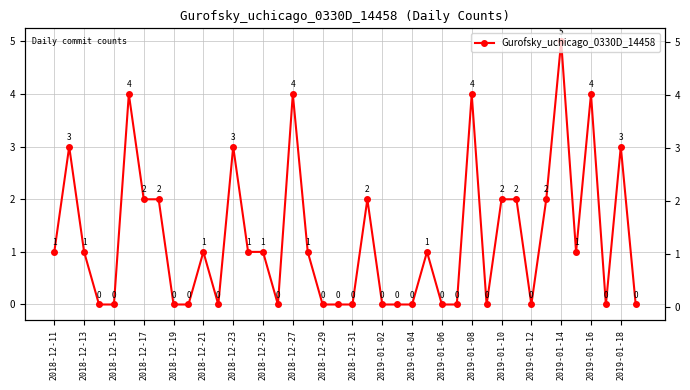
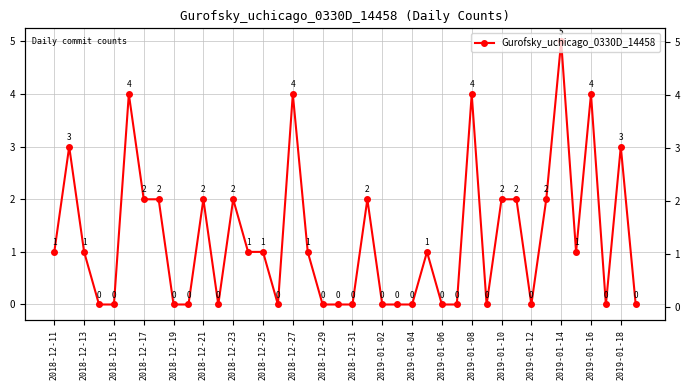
  {
    "2018-12-11": 1,
    "2018-12-13": 1,
    "2018-12-15": 0,
    "2018-12-17": 2,
    "2018-12-19": 0,
-   "2018-12-21": 1,
-   "2018-12-23": 3,
+   "2018-12-21": 2,
+   "2018-12-23": 2,
    "2018-12-25": 1,
    "2018-12-27": 4,
    "2018-12-29": 0,
    "2018-12-31": 0,
    "2019-01-02": 0,
    "2019-01-04": 0,
    "2019-01-06": 0,
    "2019-01-08": 4,
    "2019-01-10": 2,
    "2019-01-12": 0,
    "2019-01-16": 4,
    "2019-01-18": 3
  }
